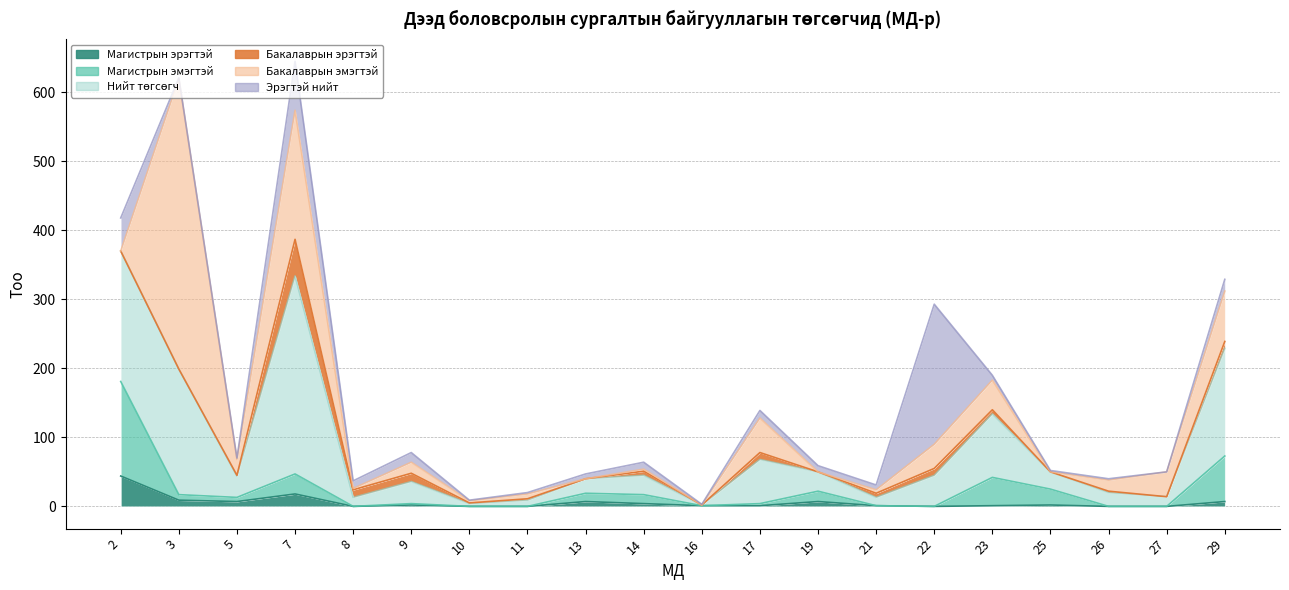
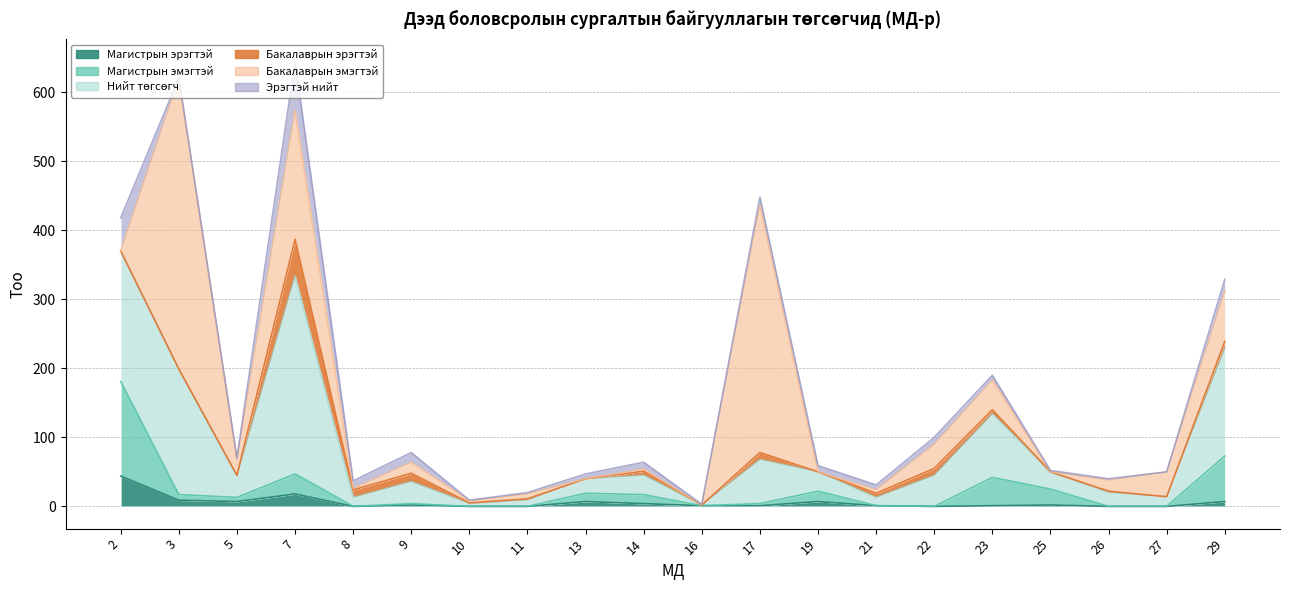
  {
    "Магистрын эрэгтэй": {
      "2": 40,
      "3": 10,
      "5": 10,
      "7": 20,
      "13": 10,
      "14": 0,
      "19": 10,
      "23": 0,
      "25": 0,
      "29": 10
    },
    "Магистрын эмэгтэй": {
      "2": 140,
      "3": 10,
      "5": 10,
      "7": 30,
      "13": 10,
      "14": 10,
      "19": 20,
      "23": 40,
      "25": 20,
      "29": 70
    },
    "Нийт төгсөгч": {
      "7": 290,
      "8": 10,
      "9": 30,
      "14": 30,
      "17": 60,
      "21": 10,
      "22": 50,
      "23": 90,
      "29": 160
    },
    "Бакалаврын эрэгтэй": {
      "7": 50,
      "9": 10,
      "17": 10,
      "21": 10,
      "22": 10,
      "23": 10,
      "29": 10
    },
    "Бакалаврын эмэгтэй": {
      "7": 190,
      "9": 20,
-     "17": 50,
+     "17": 360,
      "21": 10,
      "22": 40,
      "23": 40,
      "29": 70
    },
    "Эрэгтэй нийт": {
      "2": 50,
      "8": 10,
      "9": 10,
      "13": 10,
      "14": 10,
      "17": 10,
      "19": 10,
      "21": 10,
-     "22": 200,
+     "22": 10,
      "23": 10,
      "29": 20
    }
  }
